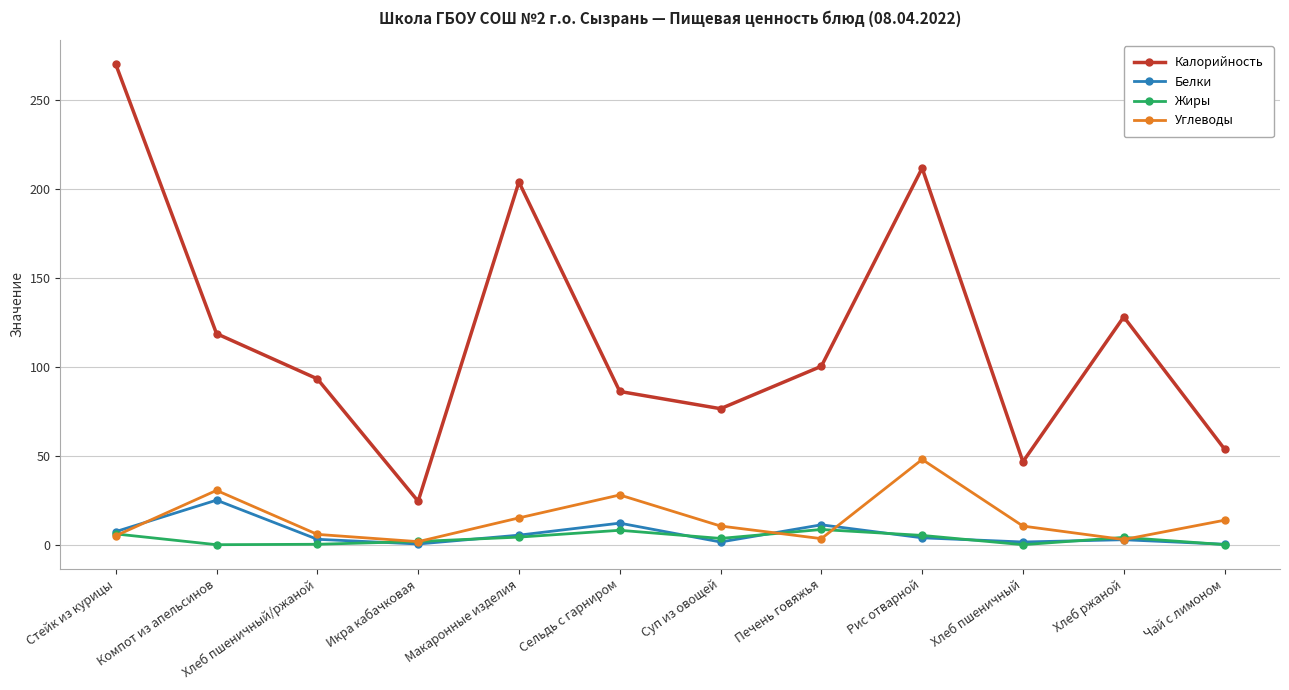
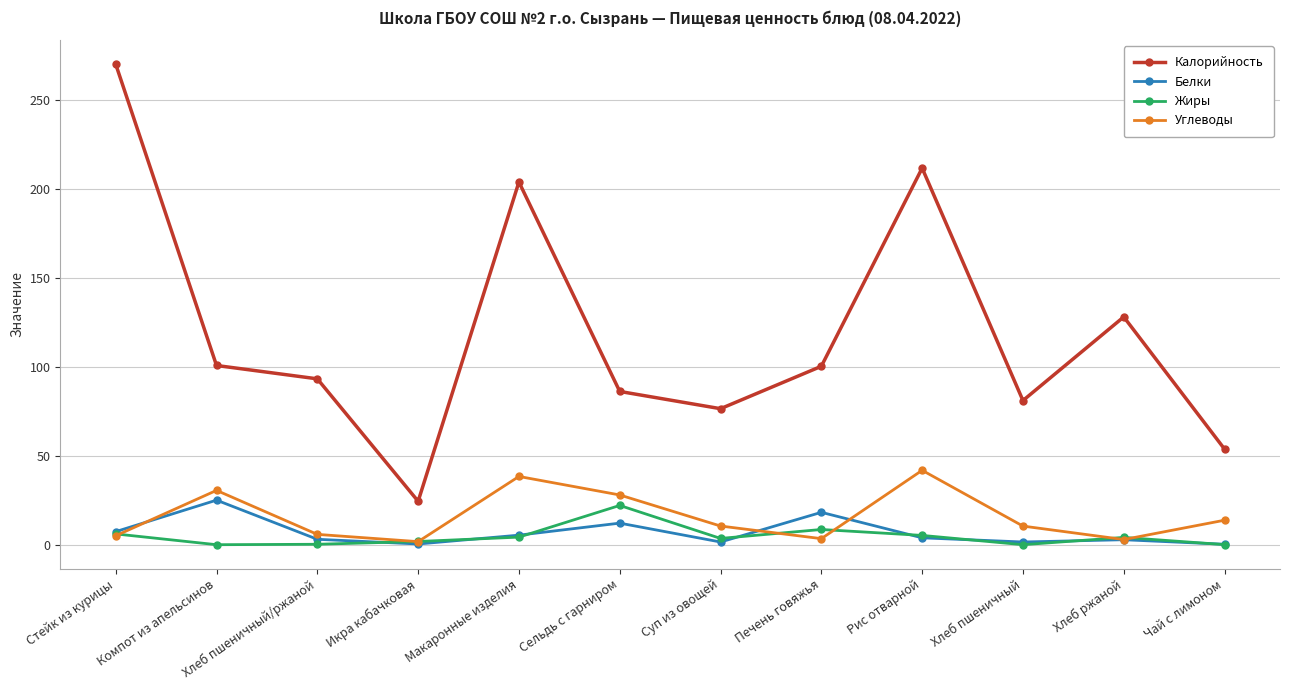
  {
    "Калорийность": {
      "Стейк из курицы": 270,
-     "Компот из апельсинов": 119,
+     "Компот из апельсинов": 101,
      "Хлеб пшеничный/ржаной": 93,
      "Икра кабачковая": 24,
      "Макаронные изделия": 204,
      "Сельдь с гарниром": 86,
      "Суп из овощей": 76,
      "Печень говяжья": 100,
      "Рис отварной": 212,
-     "Хлеб пшеничный": 47,
+     "Хлеб пшеничный": 81,
      "Хлеб ржаной": 128,
      "Чай с лимоном": 54
    },
    "Белки": {
      "Компот из апельсинов": 25,
      "Хлеб пшеничный/ржаной": 3,
      "Сельдь с гарниром": 12,
      "Суп из овощей": 2,
-     "Печень говяжья": 11,
+     "Печень говяжья": 18,
      "Хлеб пшеничный": 2
    },
    "Жиры": {
      "Компот из апельсинов": 0,
      "Хлеб пшеничный/ржаной": 0,
-     "Сельдь с гарниром": 8,
+     "Сельдь с гарниром": 22,
      "Суп из овощей": 4,
      "Печень говяжья": 9,
      "Хлеб пшеничный": 0
    },
    "Углеводы": {
      "Компот из апельсинов": 31,
      "Хлеб пшеничный/ржаной": 6,
-     "Макаронные изделия": 15,
+     "Макаронные изделия": 38,
      "Сельдь с гарниром": 28,
      "Суп из овощей": 10,
      "Печень говяжья": 3,
-     "Рис отварной": 48,
+     "Рис отварной": 42,
      "Хлеб пшеничный": 10,
      "Чай с лимоном": 14
    }
  }
